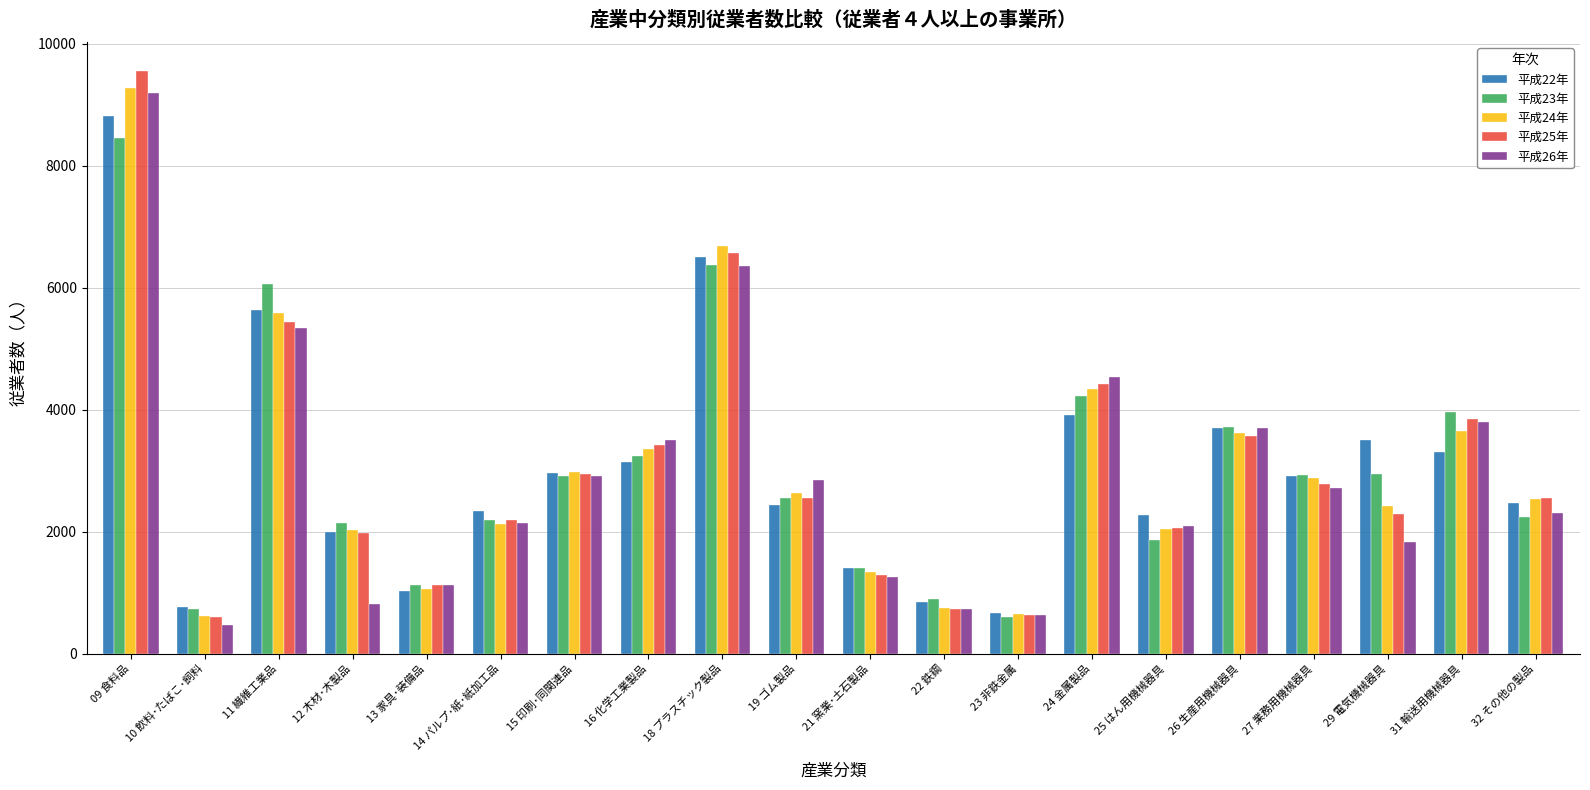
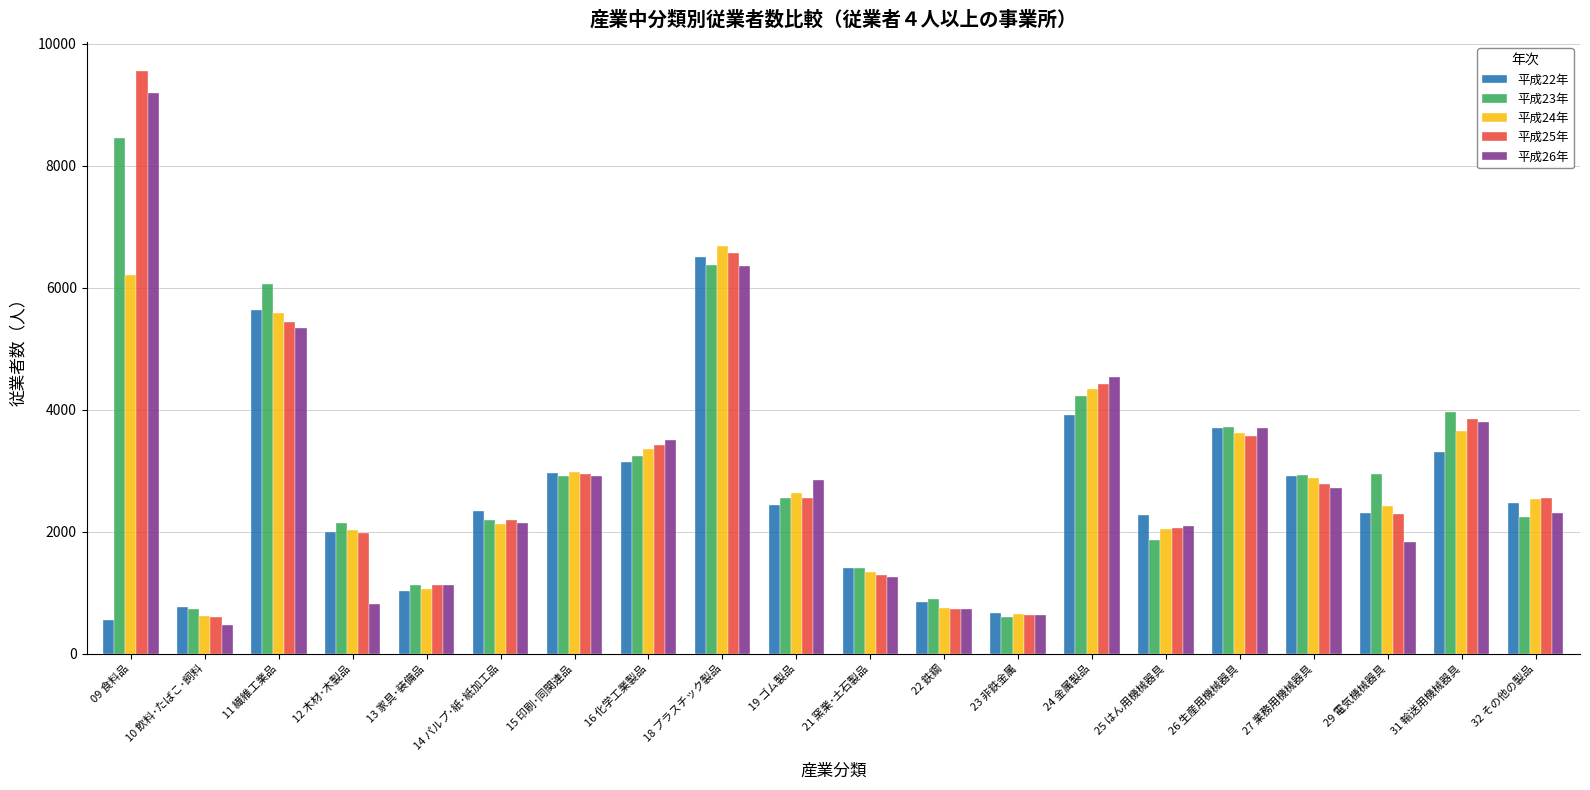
  {
    "平成22年": {
-     "09 食料品": 8800,
+     "09 食料品": 500,
      "10 飲料･たばこ･飼料": 800,
      "11 繊維工業品": 5600,
      "12 木材･木製品": 2000,
      "13 家具･装備品": 1000,
      "14 パルプ･紙･紙加工品": 2300,
      "15 印刷･同関連品": 3000,
      "16 化学工業製品": 3100,
      "18 プラスチック製品": 6500,
      "19 ゴム製品": 2400,
      "21 窯業･土石製品": 1400,
      "22 鉄鋼": 900,
      "23 非鉄金属": 700,
      "24 金属製品": 3900,
      "25 はん用機械器具": 2300,
      "26 生産用機械器具": 3700,
      "27 業務用機械器具": 2900,
-     "29 電気機械器具": 3500,
+     "29 電気機械器具": 2300,
      "31 輸送用機械器具": 3300,
      "32 その他の製品": 2500
    },
    "平成23年": {
      "09 食料品": 8500,
      "10 飲料･たばこ･飼料": 700,
      "11 繊維工業品": 6100,
      "12 木材･木製品": 2100,
      "13 家具･装備品": 1100,
      "14 パルプ･紙･紙加工品": 2200,
      "15 印刷･同関連品": 2900,
      "16 化学工業製品": 3200,
      "18 プラスチック製品": 6400,
      "19 ゴム製品": 2500,
      "21 窯業･土石製品": 1400,
      "22 鉄鋼": 900,
      "23 非鉄金属": 600,
      "24 金属製品": 4200,
      "25 はん用機械器具": 1900,
      "26 生産用機械器具": 3700,
      "27 業務用機械器具": 2900,
      "29 電気機械器具": 2900,
      "31 輸送用機械器具": 4000,
      "32 その他の製品": 2200
    },
    "平成24年": {
-     "09 食料品": 9300,
+     "09 食料品": 6200,
      "10 飲料･たばこ･飼料": 600,
      "11 繊維工業品": 5600,
      "12 木材･木製品": 2000,
      "13 家具･装備品": 1100,
      "14 パルプ･紙･紙加工品": 2100,
      "15 印刷･同関連品": 3000,
      "16 化学工業製品": 3400,
      "18 プラスチック製品": 6700,
      "19 ゴム製品": 2600,
      "21 窯業･土石製品": 1300,
      "22 鉄鋼": 800,
      "23 非鉄金属": 700,
      "24 金属製品": 4300,
      "25 はん用機械器具": 2000,
      "26 生産用機械器具": 3600,
      "27 業務用機械器具": 2900,
      "29 電気機械器具": 2400,
      "31 輸送用機械器具": 3700,
      "32 その他の製品": 2500
    },
    "平成25年": {
      "09 食料品": 9600,
      "10 飲料･たばこ･飼料": 600,
      "11 繊維工業品": 5400,
      "12 木材･木製品": 2000,
      "13 家具･装備品": 1100,
      "14 パルプ･紙･紙加工品": 2200,
      "15 印刷･同関連品": 2900,
      "16 化学工業製品": 3400,
      "18 プラスチック製品": 6600,
      "19 ゴム製品": 2600,
      "21 窯業･土石製品": 1300,
      "22 鉄鋼": 700,
      "23 非鉄金属": 600,
      "24 金属製品": 4400,
      "25 はん用機械器具": 2100,
      "26 生産用機械器具": 3600,
      "27 業務用機械器具": 2800,
      "29 電気機械器具": 2300,
      "31 輸送用機械器具": 3800,
      "32 その他の製品": 2500
    },
    "平成26年": {
      "09 食料品": 9200,
      "10 飲料･たばこ･飼料": 500,
      "11 繊維工業品": 5300,
      "12 木材･木製品": 800,
      "13 家具･装備品": 1100,
      "14 パルプ･紙･紙加工品": 2100,
      "15 印刷･同関連品": 2900,
      "16 化学工業製品": 3500,
      "18 プラスチック製品": 6400,
      "19 ゴム製品": 2900,
      "21 窯業･土石製品": 1200,
      "22 鉄鋼": 700,
      "23 非鉄金属": 600,
      "24 金属製品": 4500,
      "25 はん用機械器具": 2100,
      "26 生産用機械器具": 3700,
      "27 業務用機械器具": 2700,
      "29 電気機械器具": 1800,
      "31 輸送用機械器具": 3800,
      "32 その他の製品": 2300
    }
  }
